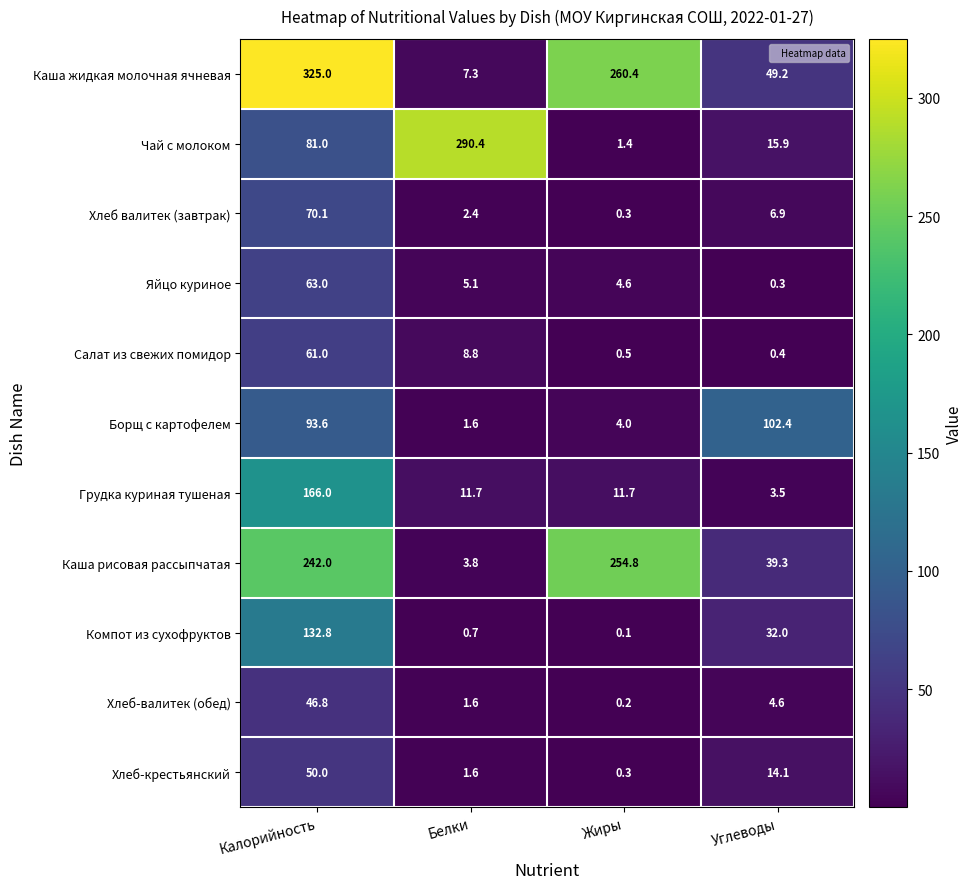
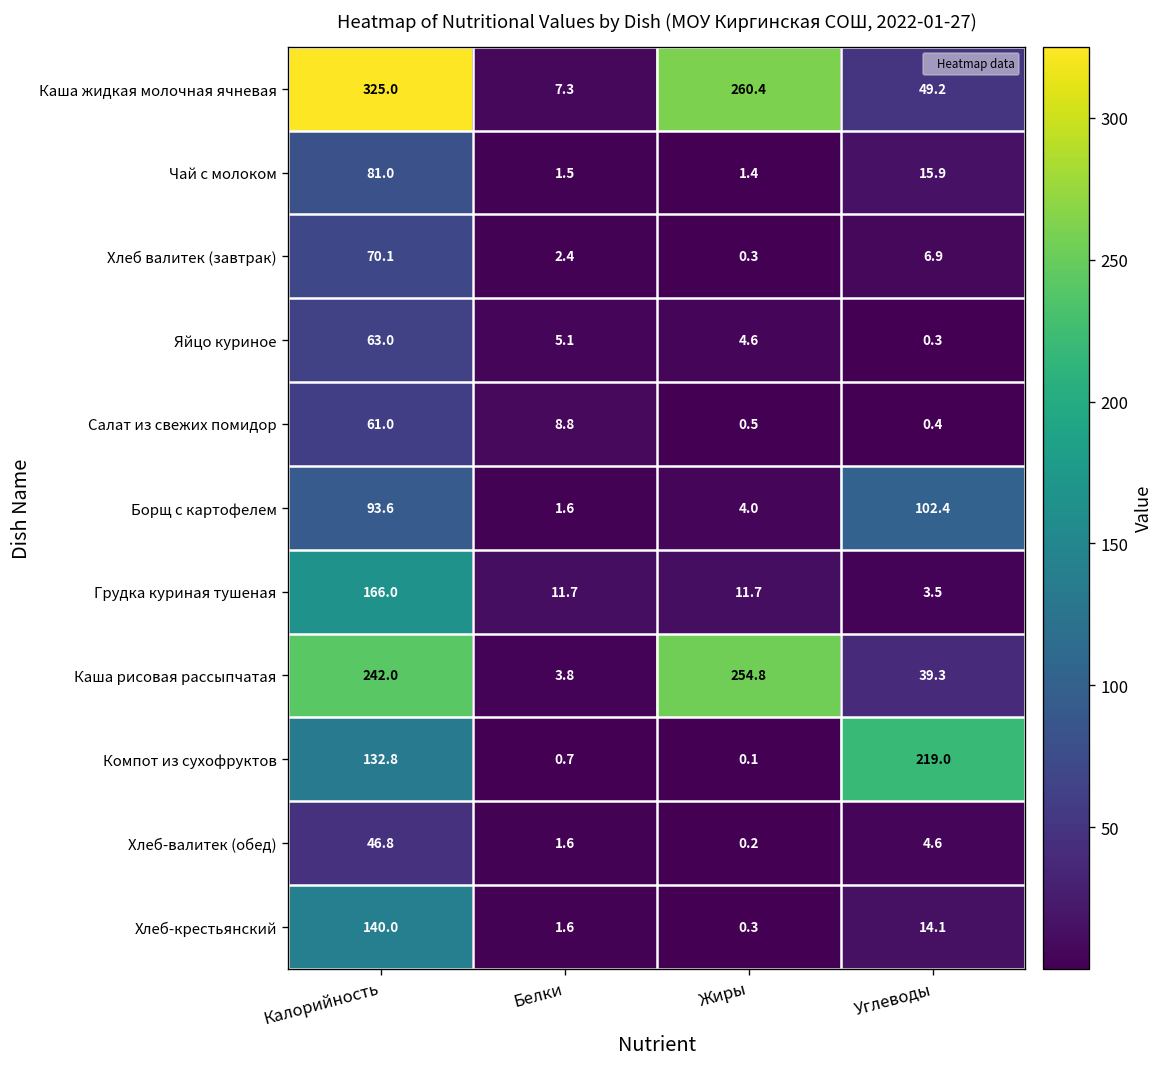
  {
    "Каша жидкая молочная ячневая": {
      "Калорийность": 325.0,
      "Белки": 7.3,
      "Жиры": 260.4,
      "Углеводы": 49.2
    },
    "Чай с молоком": {
      "Калорийность": 81.0,
-     "Белки": 290.4,
+     "Белки": 1.5,
      "Жиры": 1.4,
      "Углеводы": 15.9
    },
    "Хлеб валитек (завтрак)": {
      "Калорийность": 70.1,
      "Белки": 2.4,
      "Жиры": 0.3,
      "Углеводы": 6.9
    },
    "Яйцо куриное": {
      "Калорийность": 63.0,
      "Белки": 5.1,
      "Жиры": 4.6,
      "Углеводы": 0.3
    },
    "Салат из свежих помидор": {
      "Калорийность": 61.0,
      "Белки": 8.8,
      "Жиры": 0.5,
      "Углеводы": 0.4
    },
    "Борщ с картофелем": {
      "Калорийность": 93.6,
      "Белки": 1.6,
      "Жиры": 4.0,
      "Углеводы": 102.4
    },
    "Грудка куриная тушеная": {
      "Калорийность": 166.0,
      "Белки": 11.7,
      "Жиры": 11.7,
      "Углеводы": 3.5
    },
    "Каша рисовая рассыпчатая": {
      "Калорийность": 242.0,
      "Белки": 3.8,
      "Жиры": 254.8,
      "Углеводы": 39.3
    },
    "Компот из сухофруктов": {
      "Калорийность": 132.8,
      "Белки": 0.7,
      "Жиры": 0.1,
-     "Углеводы": 32.0
+     "Углеводы": 219.0
    },
    "Хлеб-валитек (обед)": {
      "Калорийность": 46.8,
      "Белки": 1.6,
      "Жиры": 0.2,
      "Углеводы": 4.6
    },
    "Хлеб-крестьянский": {
-     "Калорийность": 50.0,
+     "Калорийность": 140.0,
      "Белки": 1.6,
      "Жиры": 0.3,
      "Углеводы": 14.1
    }
  }
